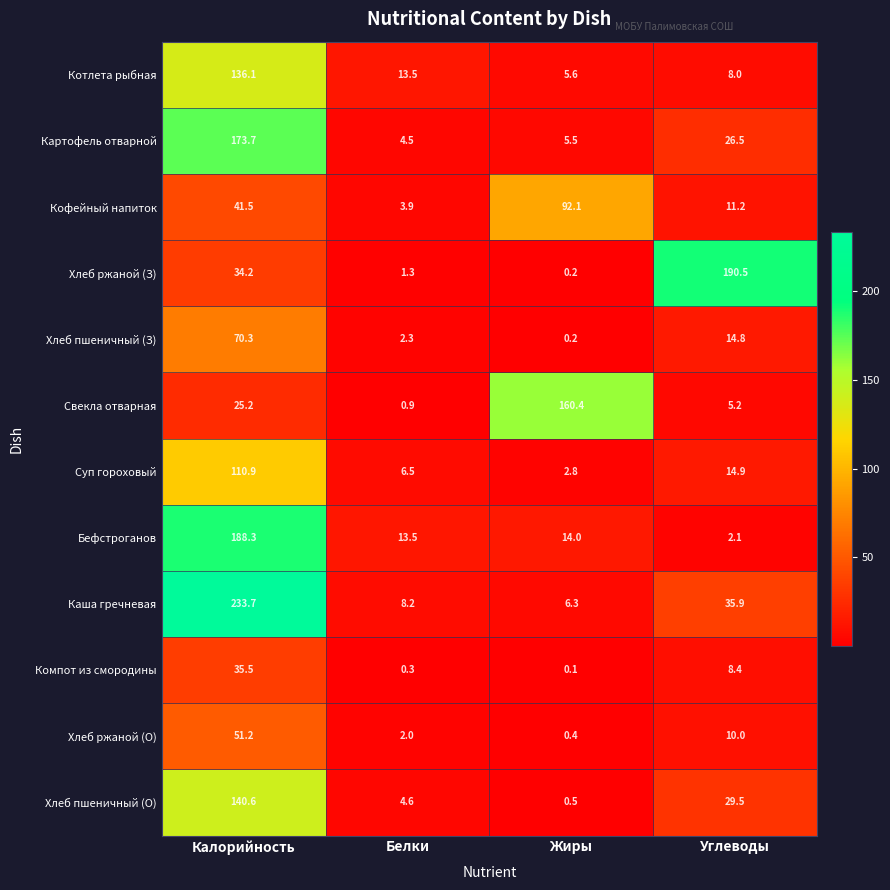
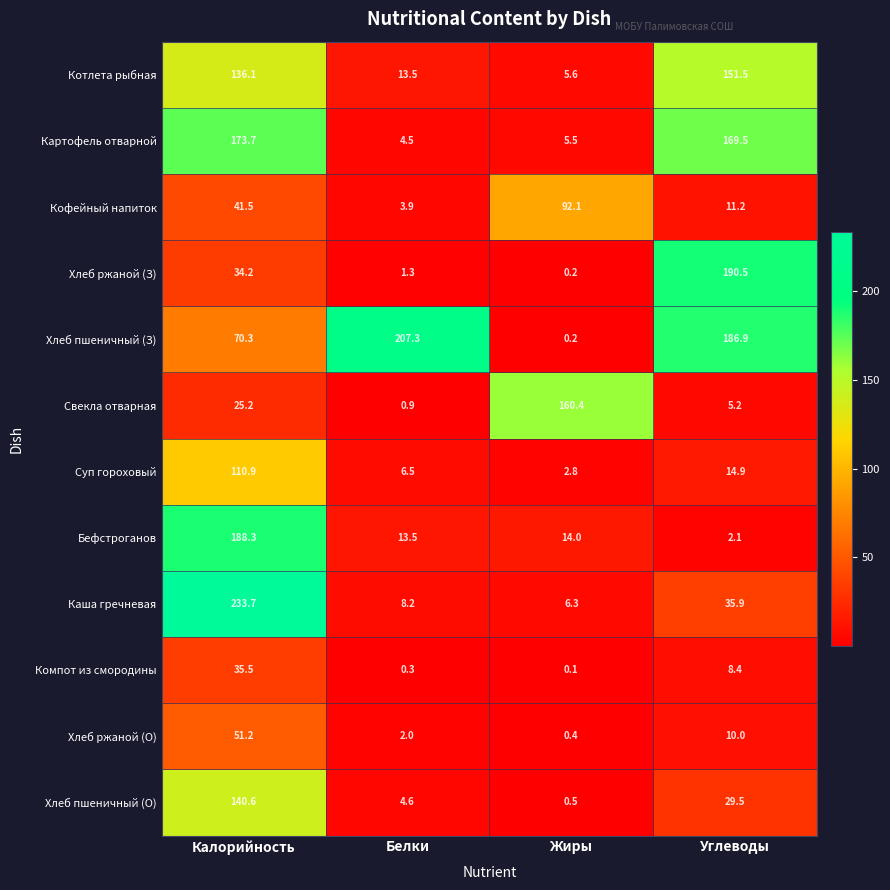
  {
    "Котлета рыбная": {
      "Калорийность": 136.1,
      "Белки": 13.5,
      "Жиры": 5.6,
-     "Углеводы": 8.0
+     "Углеводы": 151.5
    },
    "Картофель отварной": {
      "Калорийность": 173.7,
      "Белки": 4.5,
      "Жиры": 5.5,
-     "Углеводы": 26.5
+     "Углеводы": 169.5
    },
    "Кофейный напиток": {
      "Калорийность": 41.5,
      "Белки": 3.9,
      "Жиры": 92.1,
      "Углеводы": 11.2
    },
    "Хлеб ржаной (З)": {
      "Калорийность": 34.2,
      "Белки": 1.3,
      "Жиры": 0.2,
      "Углеводы": 190.5
    },
    "Хлеб пшеничный (З)": {
      "Калорийность": 70.3,
-     "Белки": 2.3,
+     "Белки": 207.3,
      "Жиры": 0.2,
-     "Углеводы": 14.8
+     "Углеводы": 186.9
    },
    "Свекла отварная": {
      "Калорийность": 25.2,
      "Белки": 0.9,
      "Жиры": 160.4,
      "Углеводы": 5.2
    },
    "Суп гороховый": {
      "Калорийность": 110.9,
      "Белки": 6.5,
      "Жиры": 2.8,
      "Углеводы": 14.9
    },
    "Бефстроганов": {
      "Калорийность": 188.3,
      "Белки": 13.5,
      "Жиры": 14.0,
      "Углеводы": 2.1
    },
    "Каша гречневая": {
      "Калорийность": 233.7,
      "Белки": 8.2,
      "Жиры": 6.3,
      "Углеводы": 35.9
    },
    "Компот из смородины": {
      "Калорийность": 35.5,
      "Белки": 0.3,
      "Жиры": 0.1,
      "Углеводы": 8.4
    },
    "Хлеб ржаной (О)": {
      "Калорийность": 51.2,
      "Белки": 2.0,
      "Жиры": 0.4,
      "Углеводы": 10.0
    },
    "Хлеб пшеничный (О)": {
      "Калорийность": 140.6,
      "Белки": 4.6,
      "Жиры": 0.5,
      "Углеводы": 29.5
    }
  }
